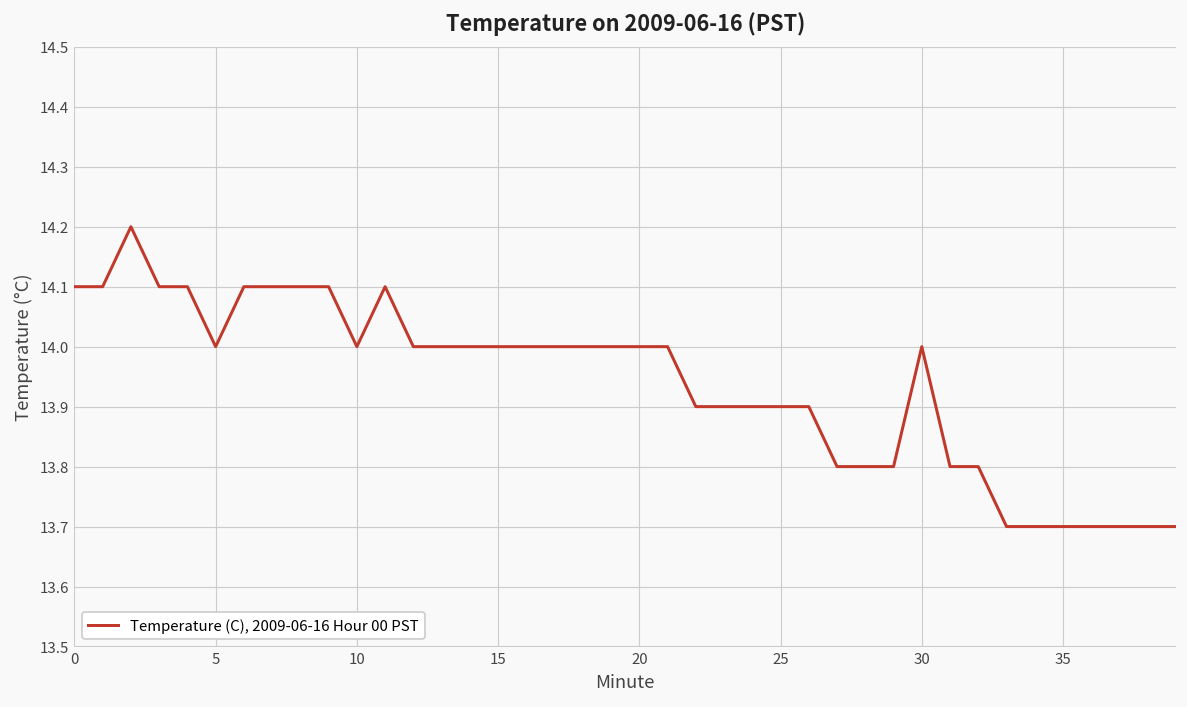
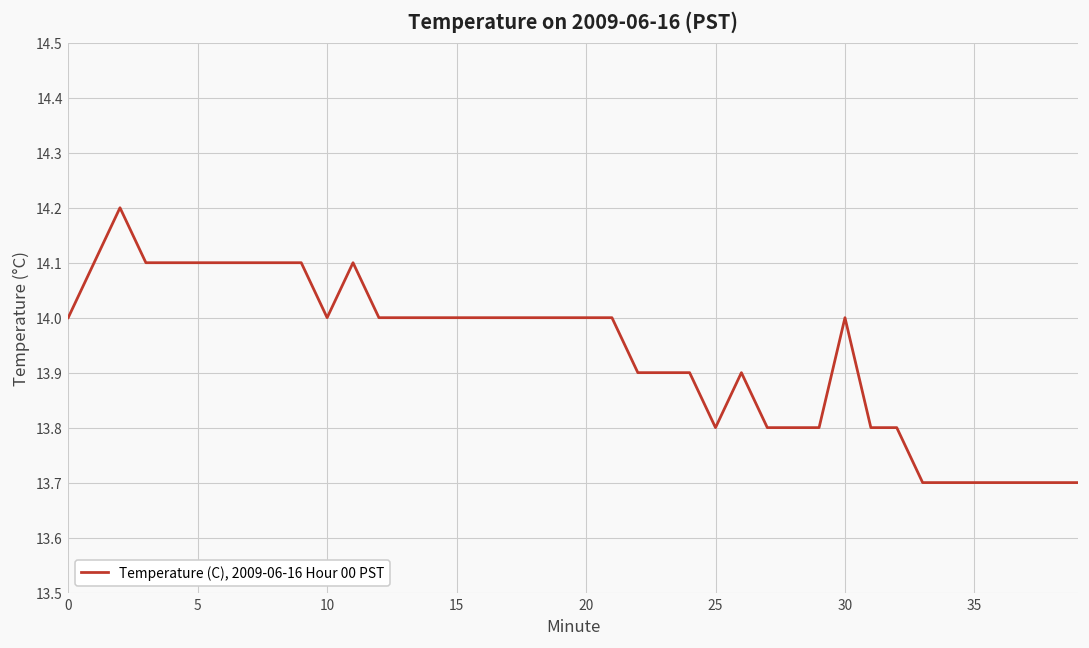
  {
-   "0": 14.1,
-   "5": 14.0,
+   "0": 14.0,
+   "5": 14.1,
    "10": 14.0,
    "15": 14.0,
    "20": 14.0,
-   "25": 13.9,
+   "25": 13.8,
    "30": 14.0,
    "35": 13.7
  }
